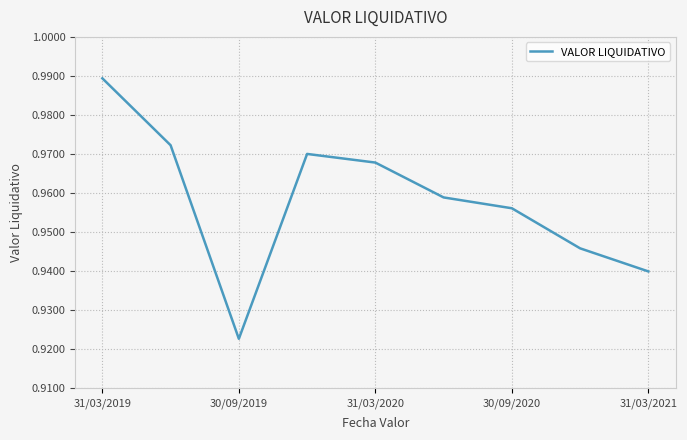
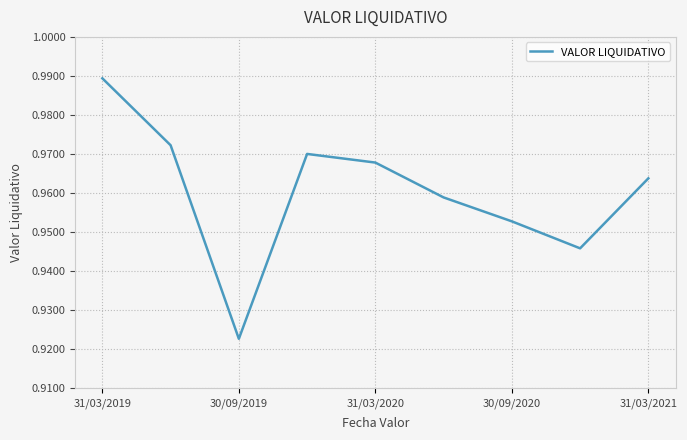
  {
    "31/03/2019": 0.989,
    "30/09/2019": 0.923,
    "31/03/2020": 0.968,
-   "30/09/2020": 0.956,
-   "31/03/2021": 0.940
+   "30/09/2020": 0.953,
+   "31/03/2021": 0.964
  }
